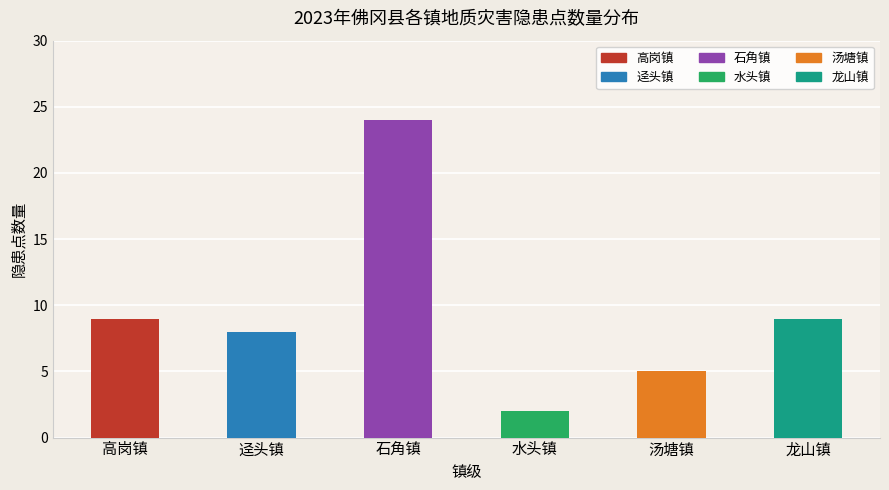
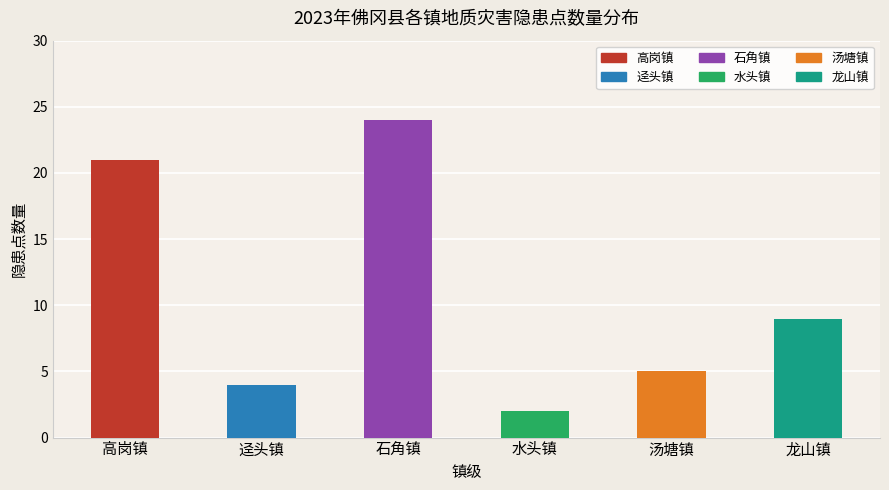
  {
-   "高岗镇": 9,
-   "迳头镇": 8,
+   "高岗镇": 21,
+   "迳头镇": 4,
    "石角镇": 24,
    "水头镇": 2,
    "汤塘镇": 5,
    "龙山镇": 9
  }
